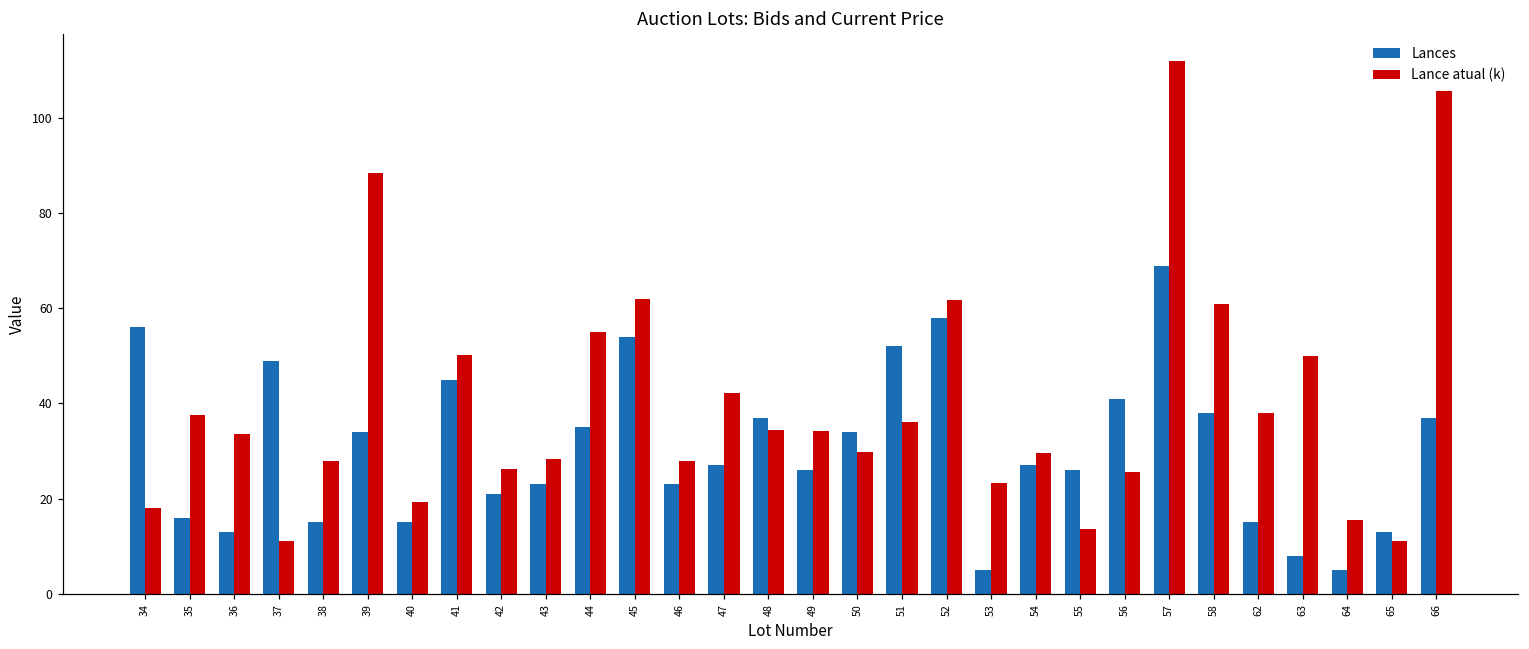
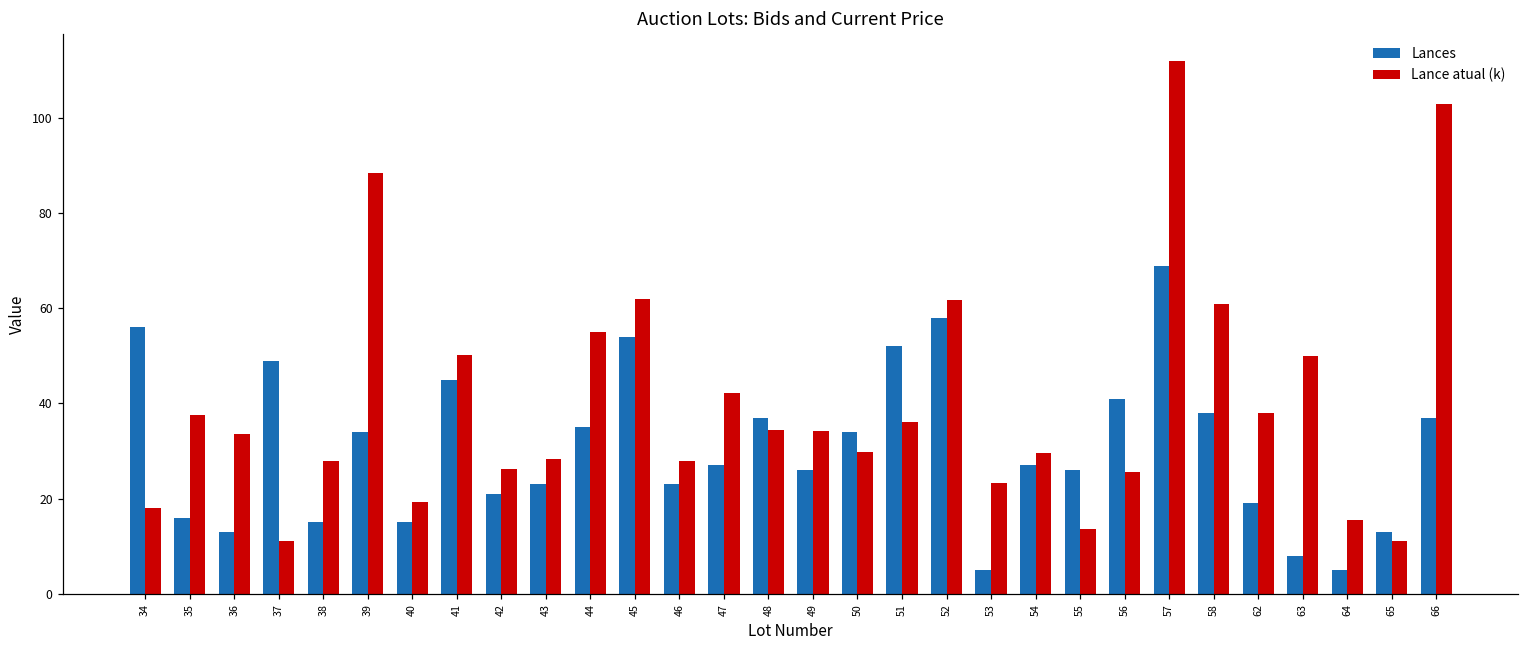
  {
    "Lances": {
      "34": 56,
      "35": 16,
      "36": 13,
      "37": 49,
      "38": 15,
      "39": 34,
      "40": 15,
      "41": 45,
      "42": 21,
      "43": 23,
      "44": 35,
      "45": 54,
      "46": 23,
      "47": 27,
      "48": 37,
      "49": 26,
      "50": 34,
      "51": 52,
      "52": 58,
      "53": 5,
      "54": 27,
      "55": 26,
      "56": 41,
      "57": 69,
      "58": 38,
-     "62": 15,
+     "62": 19,
      "63": 8,
      "64": 5,
      "65": 13,
      "66": 37
    },
    "Lance atual (k)": {
      "34": 18,
      "35": 38,
      "36": 34,
      "37": 11,
      "38": 28,
      "39": 89,
      "40": 19,
      "41": 50,
      "42": 26,
      "43": 28,
      "44": 55,
      "45": 62,
      "46": 28,
      "47": 42,
      "48": 35,
      "49": 34,
      "50": 30,
      "51": 36,
      "52": 62,
      "53": 23,
      "54": 30,
      "55": 14,
      "56": 26,
      "57": 112,
      "58": 61,
      "62": 38,
      "63": 50,
      "64": 16,
      "65": 11,
-     "66": 106
+     "66": 103
    }
  }
